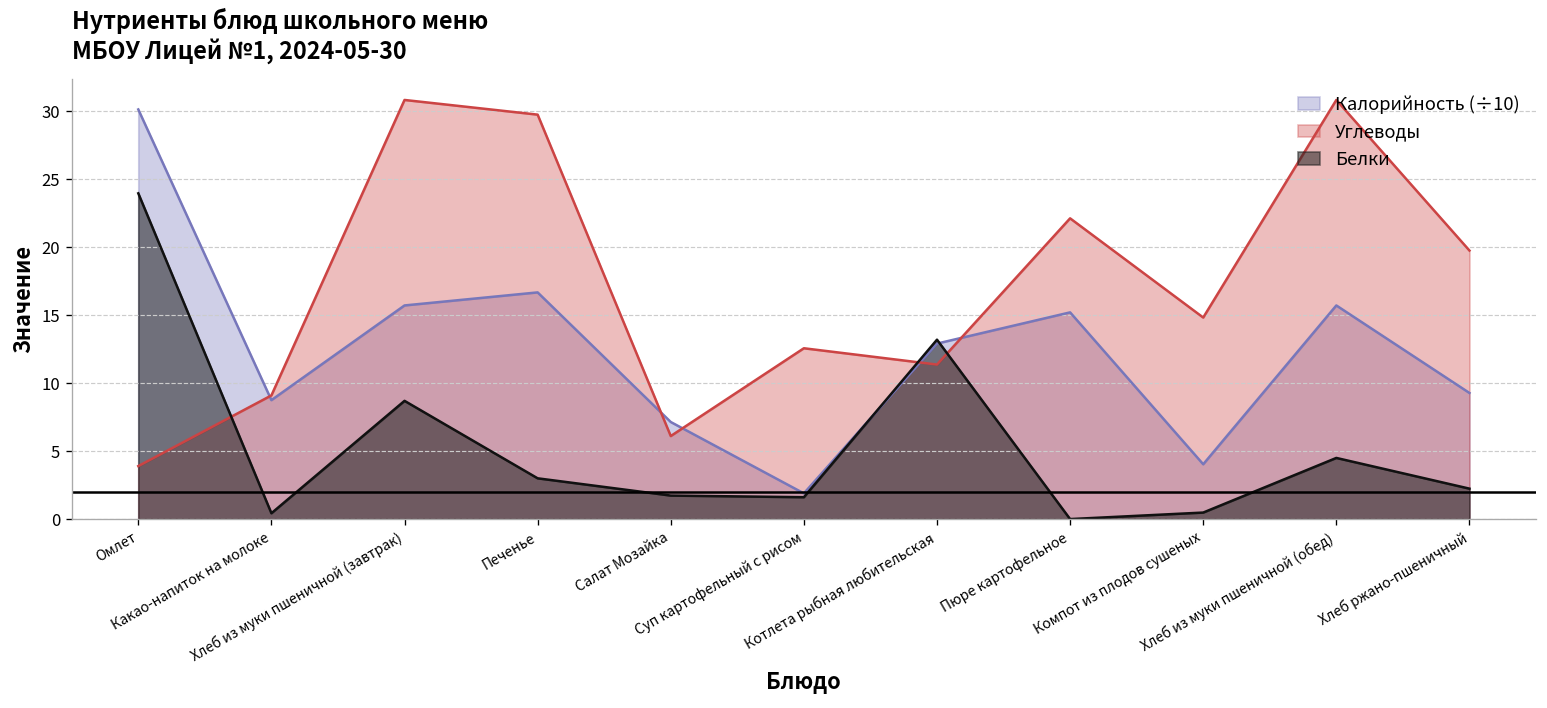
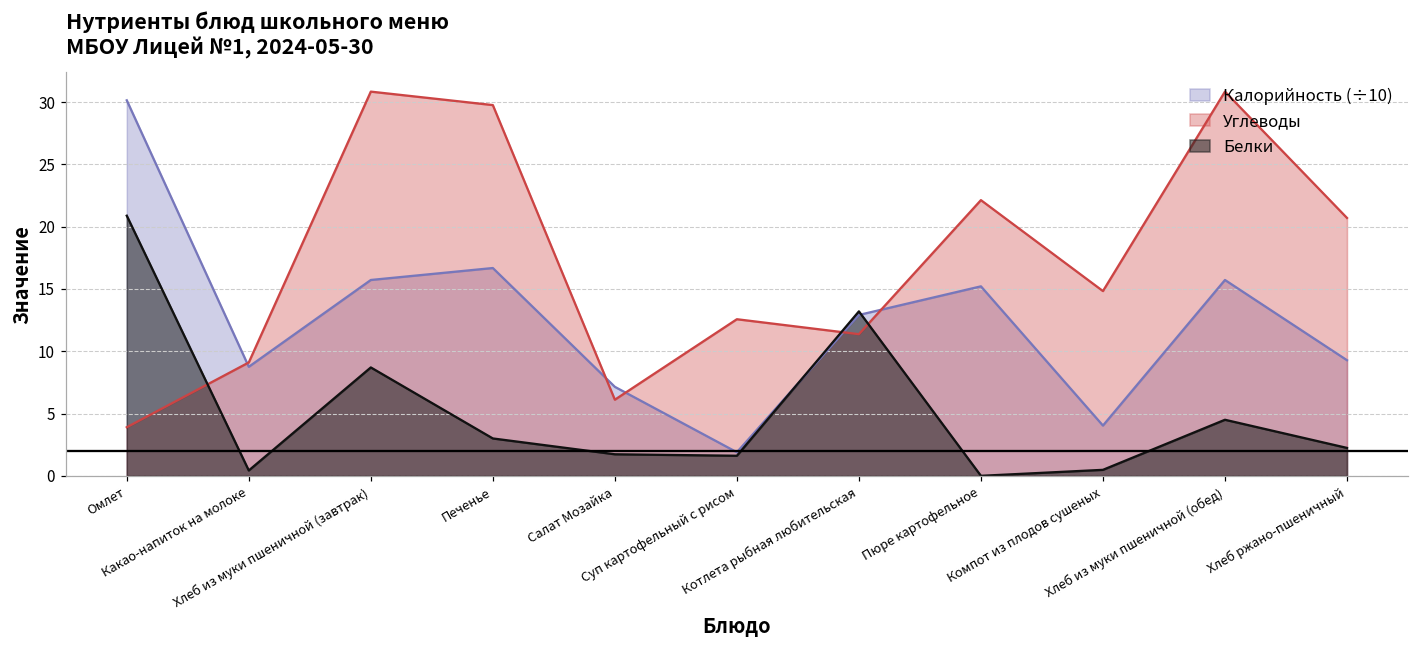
  {
    "Калорийность (÷10)": {
      "Омлет": 30.1,
      "Какао-напиток на молоке": 8.8,
      "Хлеб из муки пшеничной (завтрак)": 15.7,
      "Печенье": 16.7,
      "Салат Мозайка": 7.1,
      "Суп картофельный с рисом": 1.9,
      "Котлета рыбная любительская": 12.9,
      "Пюре картофельное": 15.2,
      "Компот из плодов сушеных": 4.0,
      "Хлеб из муки пшеничной (обед)": 15.7,
      "Хлеб ржано-пшеничный": 9.3
    },
    "Углеводы": {
      "Омлет": 3.9,
      "Какао-напиток на молоке": 9.1,
      "Хлеб из муки пшеничной (завтрак)": 30.8,
      "Печенье": 29.8,
      "Салат Мозайка": 6.1,
      "Суп картофельный с рисом": 12.6,
      "Котлета рыбная любительская": 11.4,
      "Пюре картофельное": 22.1,
      "Компот из плодов сушеных": 14.8,
      "Хлеб из муки пшеничной (обед)": 30.8,
-     "Хлеб ржано-пшеничный": 19.8
+     "Хлеб ржано-пшеничный": 20.7
    },
    "Белки": {
-     "Омлет": 24.0,
+     "Омлет": 20.9,
      "Какао-напиток на молоке": 0.4,
      "Хлеб из муки пшеничной (завтрак)": 8.7,
      "Печенье": 3.0,
      "Салат Мозайка": 1.7,
      "Суп картофельный с рисом": 1.6,
      "Котлета рыбная любительская": 13.2,
      "Пюре картофельное": 0.0,
      "Компот из плодов сушеных": 0.5,
      "Хлеб из муки пшеничной (обед)": 4.5,
      "Хлеб ржано-пшеничный": 2.2
    }
  }
